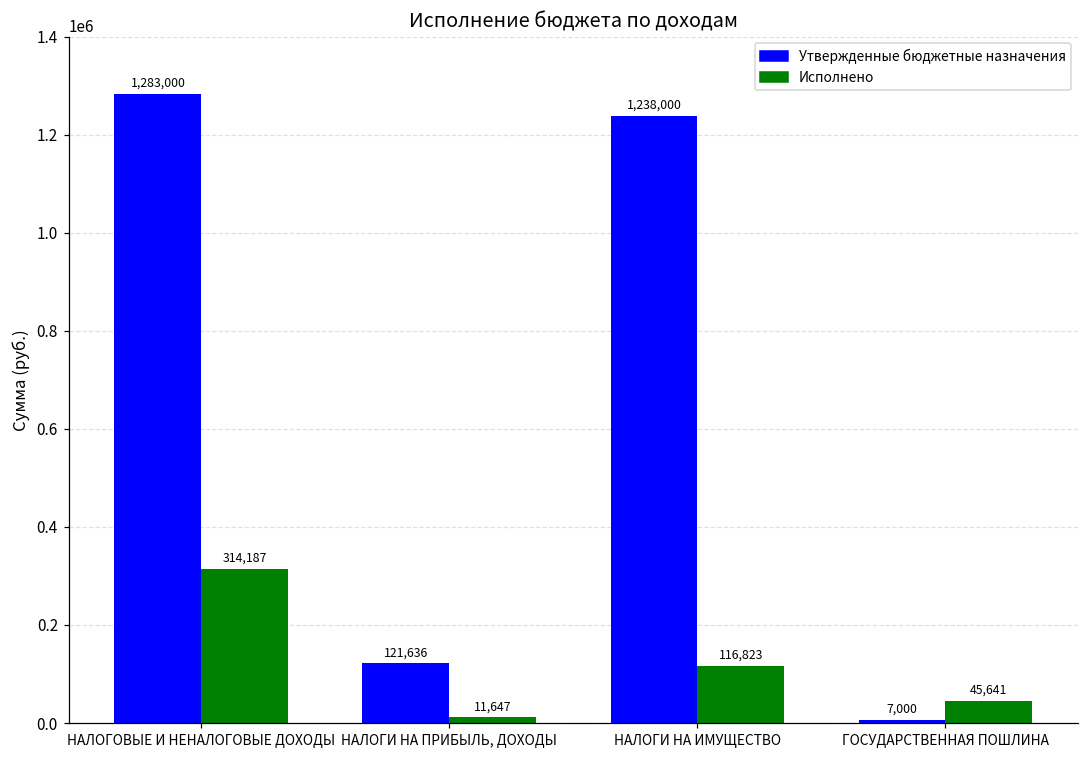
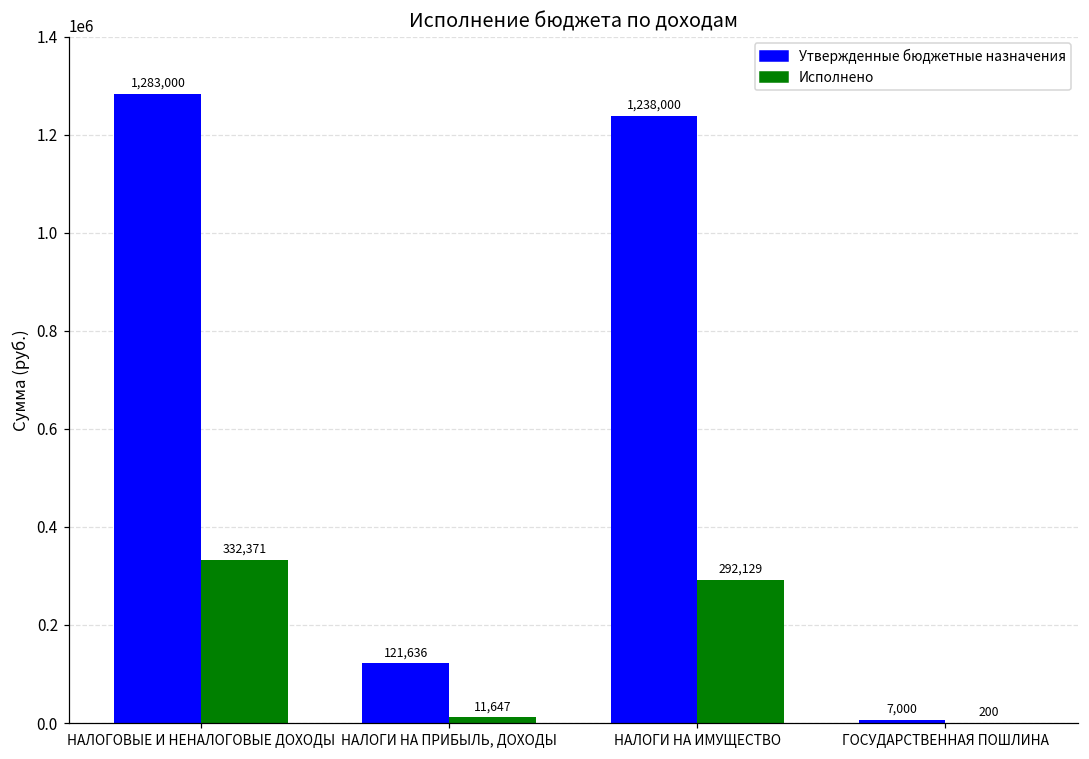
  {
    "Утвержденные бюджетные назначения": {
      "НАЛОГОВЫЕ И НЕНАЛОГОВЫЕ ДОХОДЫ": "1,283,000",
      "НАЛОГИ НА ПРИБЫЛЬ, ДОХОДЫ": "121,636",
      "НАЛОГИ НА ИМУЩЕСТВО": "1,238,000",
      "ГОСУДАРСТВЕННАЯ ПОШЛИНА": "7,000"
    },
    "Исполнено": {
-     "НАЛОГОВЫЕ И НЕНАЛОГОВЫЕ ДОХОДЫ": "314,187",
+     "НАЛОГОВЫЕ И НЕНАЛОГОВЫЕ ДОХОДЫ": "332,371",
      "НАЛОГИ НА ПРИБЫЛЬ, ДОХОДЫ": "11,647",
-     "НАЛОГИ НА ИМУЩЕСТВО": "116,823",
-     "ГОСУДАРСТВЕННАЯ ПОШЛИНА": "45,641"
+     "НАЛОГИ НА ИМУЩЕСТВО": "292,129",
+     "ГОСУДАРСТВЕННАЯ ПОШЛИНА": "200"
    }
  }
